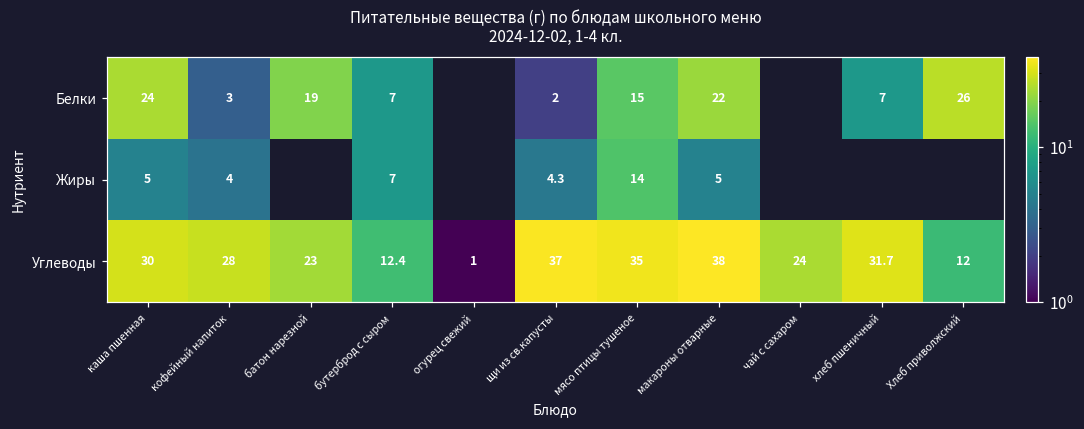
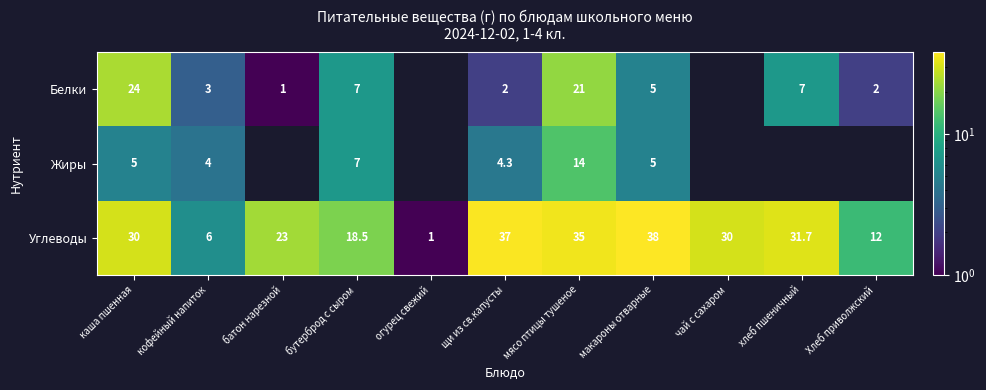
  {
    "Белки": {
      "каша пшенная": 24,
      "кофейный напиток": 3,
-     "батон нарезной": 19,
+     "батон нарезной": 1,
      "бутерброд с сыром": 7,
      "щи из св.капусты": 2,
-     "мясо птицы тушеное": 15,
-     "макароны отварные": 22,
+     "мясо птицы тушеное": 21,
+     "макароны отварные": 5,
      "хлеб пшеничный": 7,
-     "Хлеб приволжский": 26
+     "Хлеб приволжский": 2
    },
    "Жиры": {
      "каша пшенная": 5,
      "кофейный напиток": 4,
      "бутерброд с сыром": 7,
      "щи из св.капусты": 4.3,
      "мясо птицы тушеное": 14,
      "макароны отварные": 5
    },
    "Углеводы": {
      "каша пшенная": 30,
-     "кофейный напиток": 28,
+     "кофейный напиток": 6,
      "батон нарезной": 23,
-     "бутерброд с сыром": 12.4,
+     "бутерброд с сыром": 18.5,
      "огурец свежий": 1,
      "щи из св.капусты": 37,
      "мясо птицы тушеное": 35,
      "макароны отварные": 38,
-     "чай с сахаром": 24,
+     "чай с сахаром": 30,
      "хлеб пшеничный": 31.7,
      "Хлеб приволжский": 12
    }
  }
